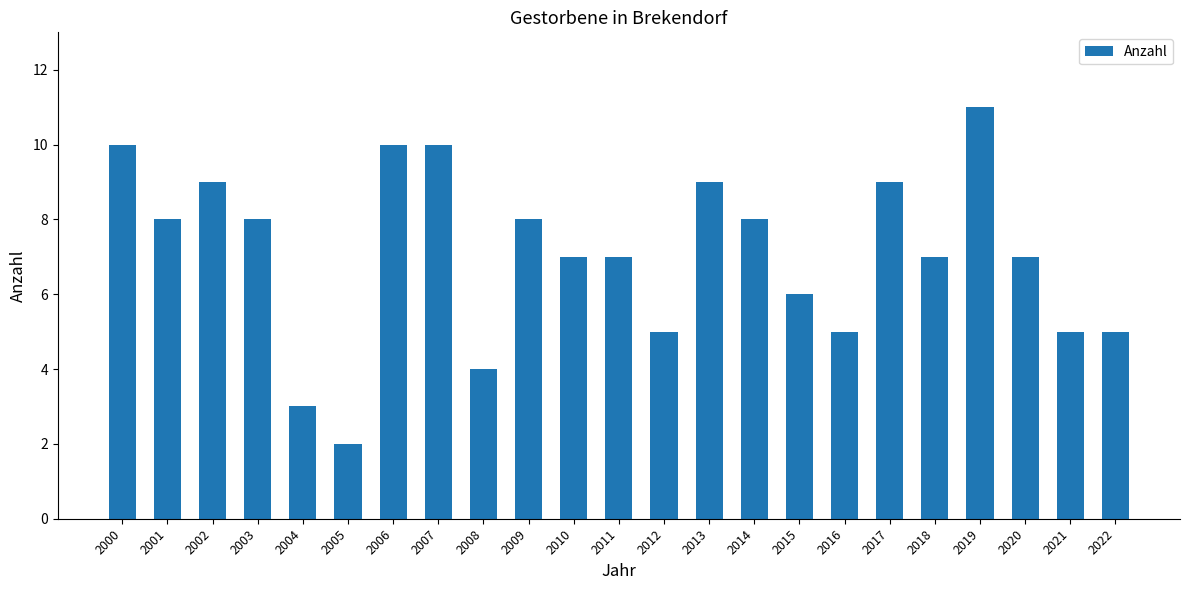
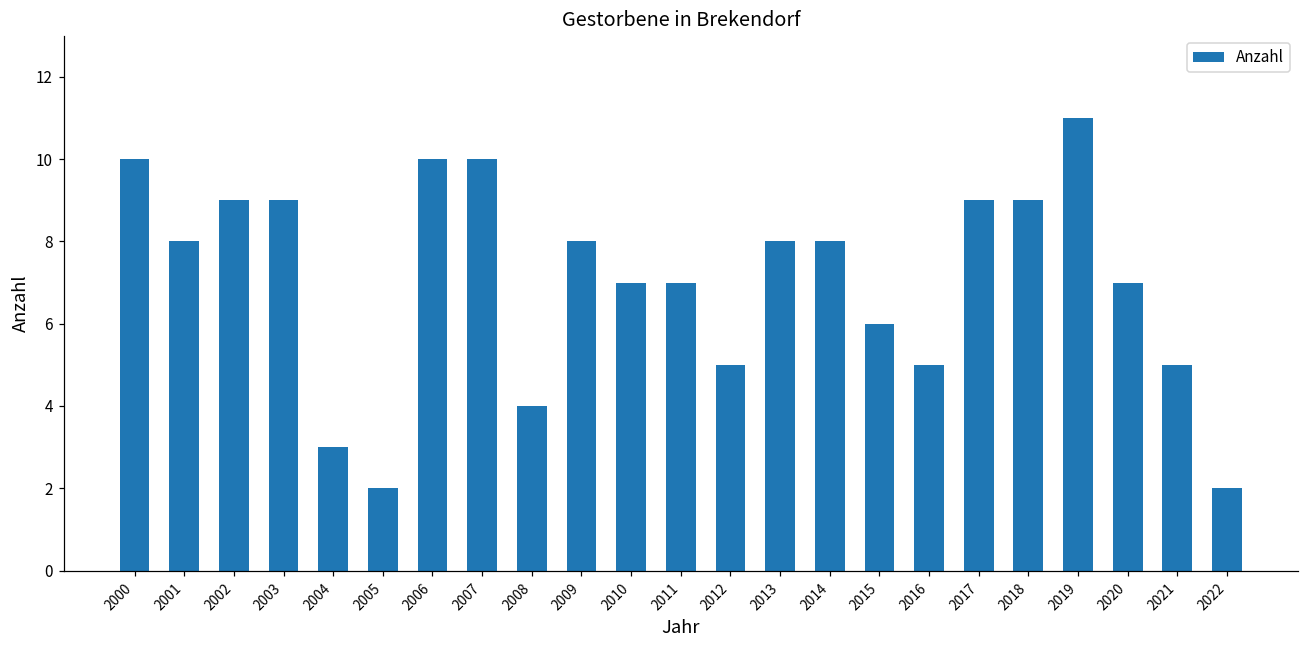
  {
    "2000": 10,
    "2001": 8,
    "2002": 9,
-   "2003": 8,
+   "2003": 9,
    "2004": 3,
    "2005": 2,
    "2006": 10,
    "2007": 10,
    "2008": 4,
    "2009": 8,
    "2010": 7,
    "2011": 7,
    "2012": 5,
-   "2013": 9,
+   "2013": 8,
    "2014": 8,
    "2015": 6,
    "2016": 5,
    "2017": 9,
-   "2018": 7,
+   "2018": 9,
    "2019": 11,
    "2020": 7,
    "2021": 5,
-   "2022": 5
+   "2022": 2
  }
